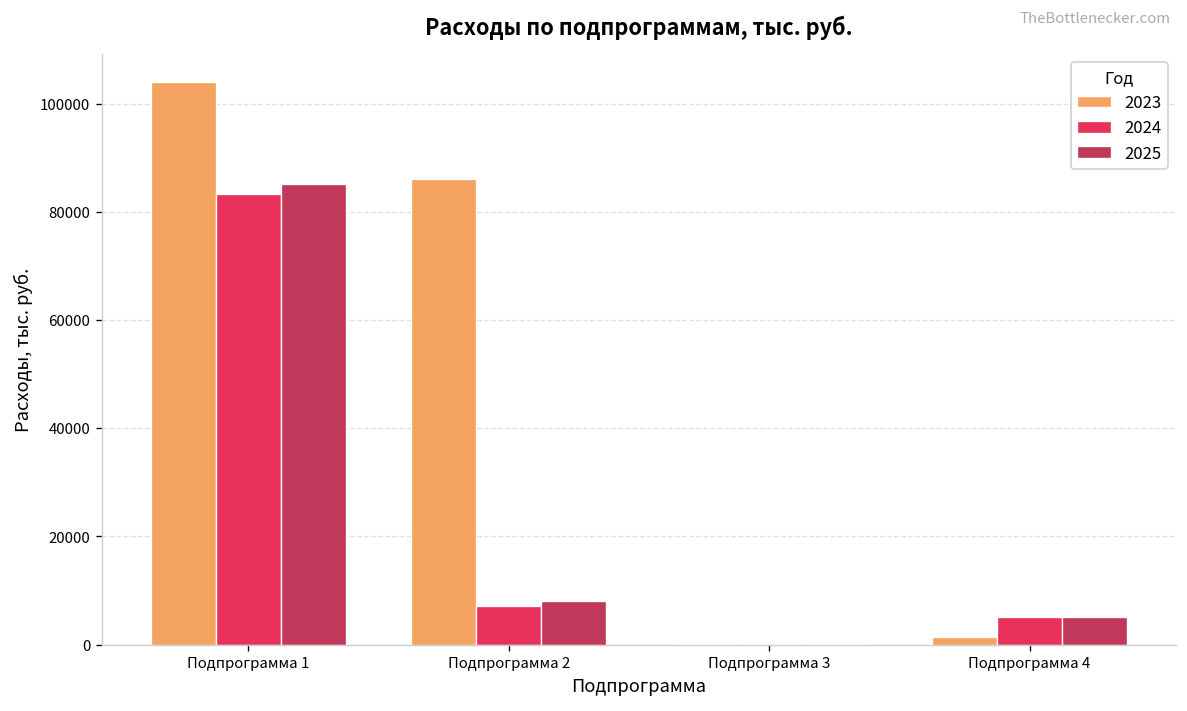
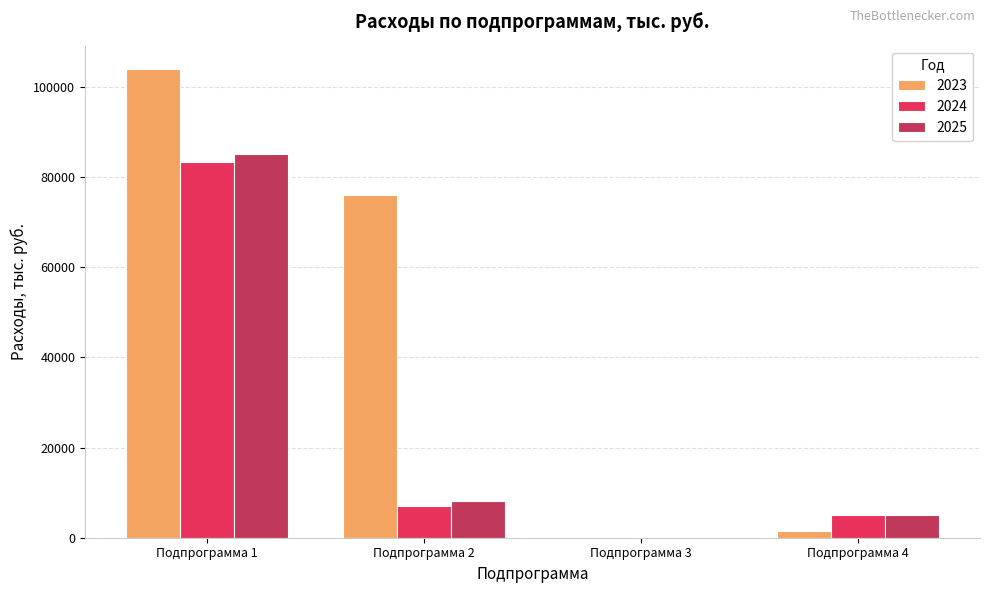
  {
    "2023": {
      "Подпрограмма 1": 104000,
-     "Подпрограмма 2": 86000,
+     "Подпрограмма 2": 76000,
      "Подпрограмма 4": 1000
    }
  }
